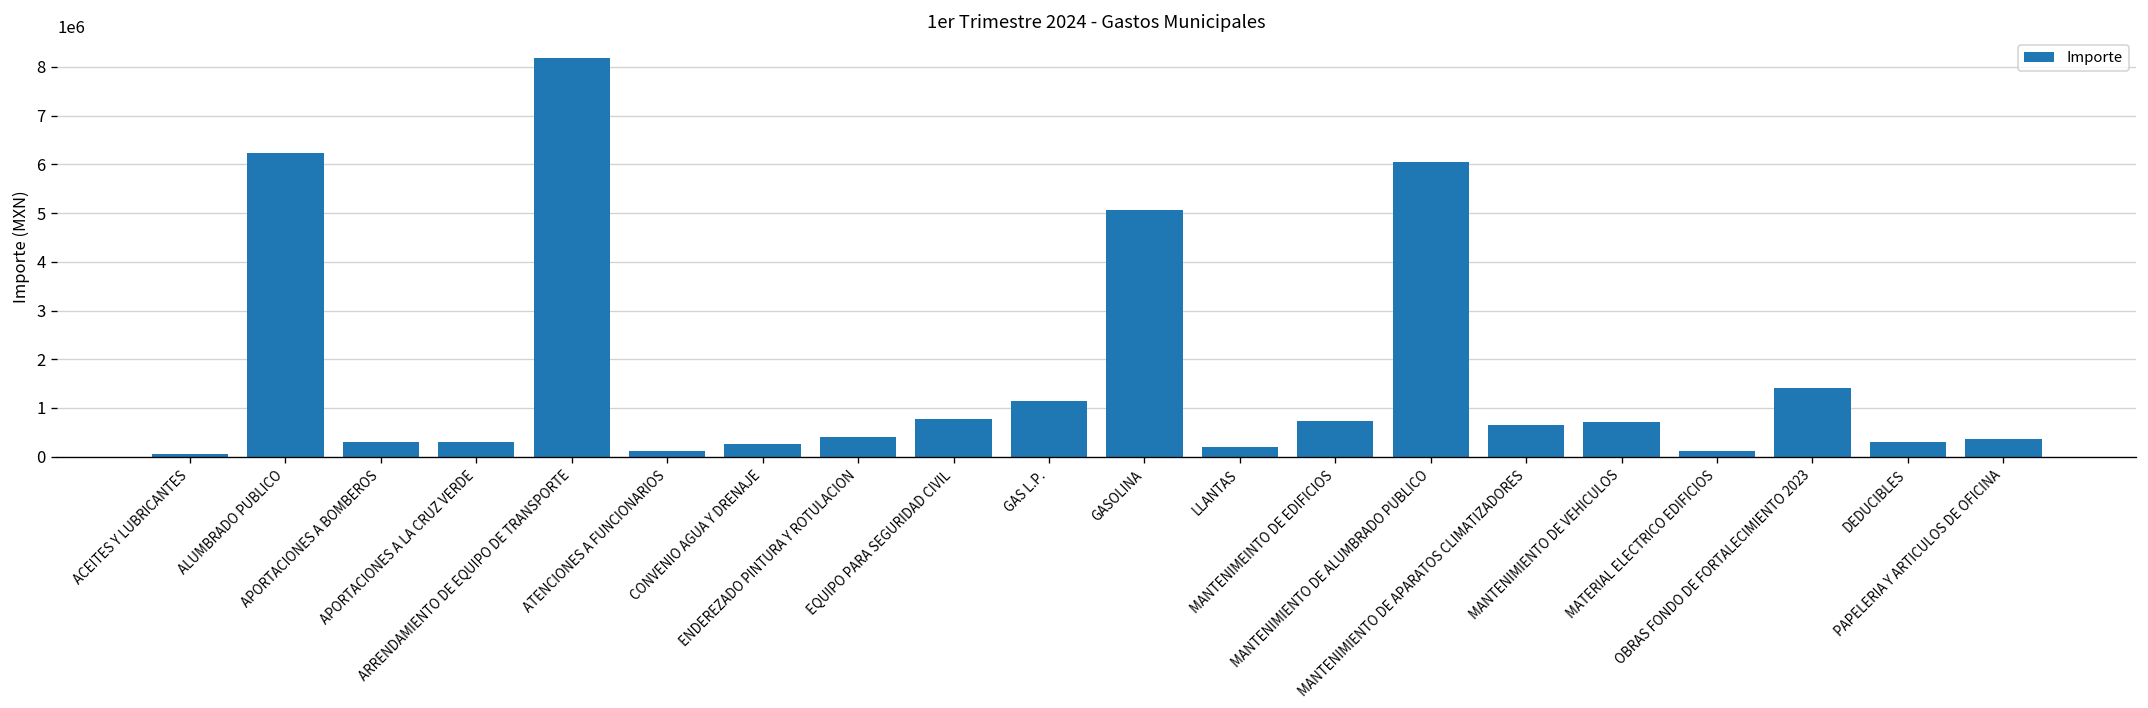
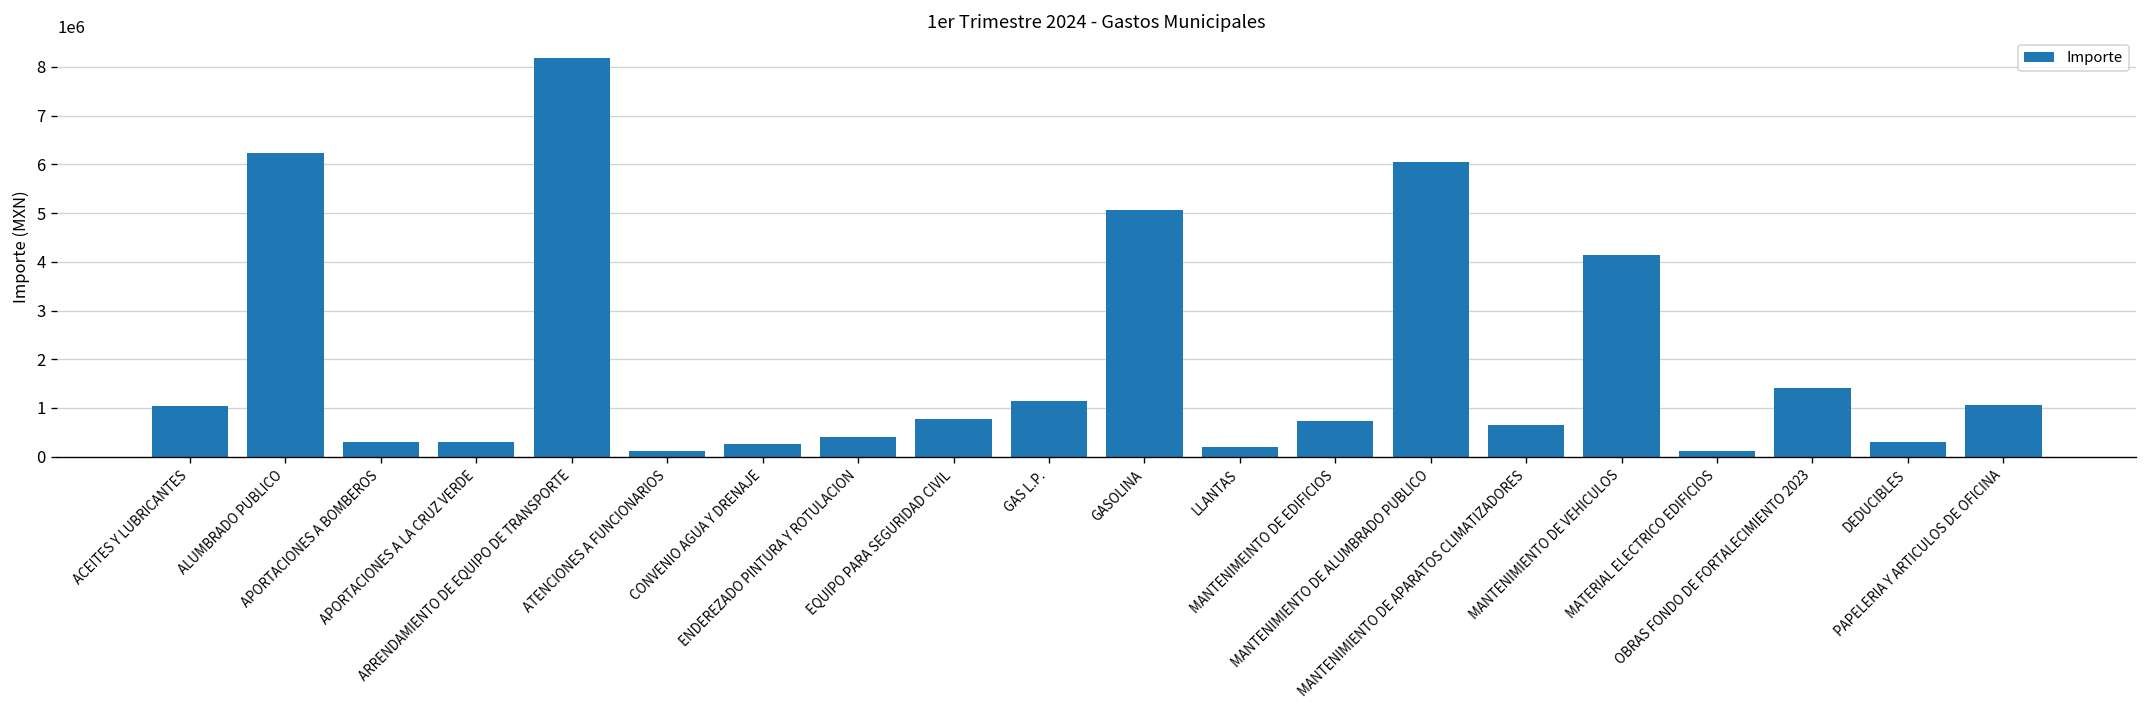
  {
-   "ACEITES Y LUBRICANTES": 0,
+   "ACEITES Y LUBRICANTES": 1000000,
    "ALUMBRADO PUBLICO": 6200000,
    "APORTACIONES A BOMBEROS": 300000,
    "APORTACIONES A LA CRUZ VERDE": 300000,
    "ARRENDAMIENTO DE EQUIPO DE TRANSPORTE": 8200000,
    "ATENCIONES A FUNCIONARIOS": 100000,
    "CONVENIO AGUA Y DRENAJE": 300000,
    "ENDEREZADO PINTURA Y ROTULACION": 400000,
    "EQUIPO PARA SEGURIDAD CIVIL": 800000,
    "GAS L.P.": 1100000,
    "GASOLINA": 5100000,
    "LLANTAS": 200000,
    "MANTENIMEINTO DE EDIFICIOS": 700000,
    "MANTENIMIENTO DE ALUMBRADO PUBLICO": 6100000,
    "MANTENIMIENTO DE APARATOS CLIMATIZADORES": 700000,
-   "MANTENIMIENTO DE VEHICULOS": 700000,
+   "MANTENIMIENTO DE VEHICULOS": 4100000,
    "MATERIAL ELECTRICO EDIFICIOS": 100000,
    "OBRAS FONDO DE FORTALECIMIENTO 2023": 1400000,
    "DEDUCIBLES": 300000,
-   "PAPELERIA Y ARTICULOS DE OFICINA": 400000
+   "PAPELERIA Y ARTICULOS DE OFICINA": 1100000
  }
